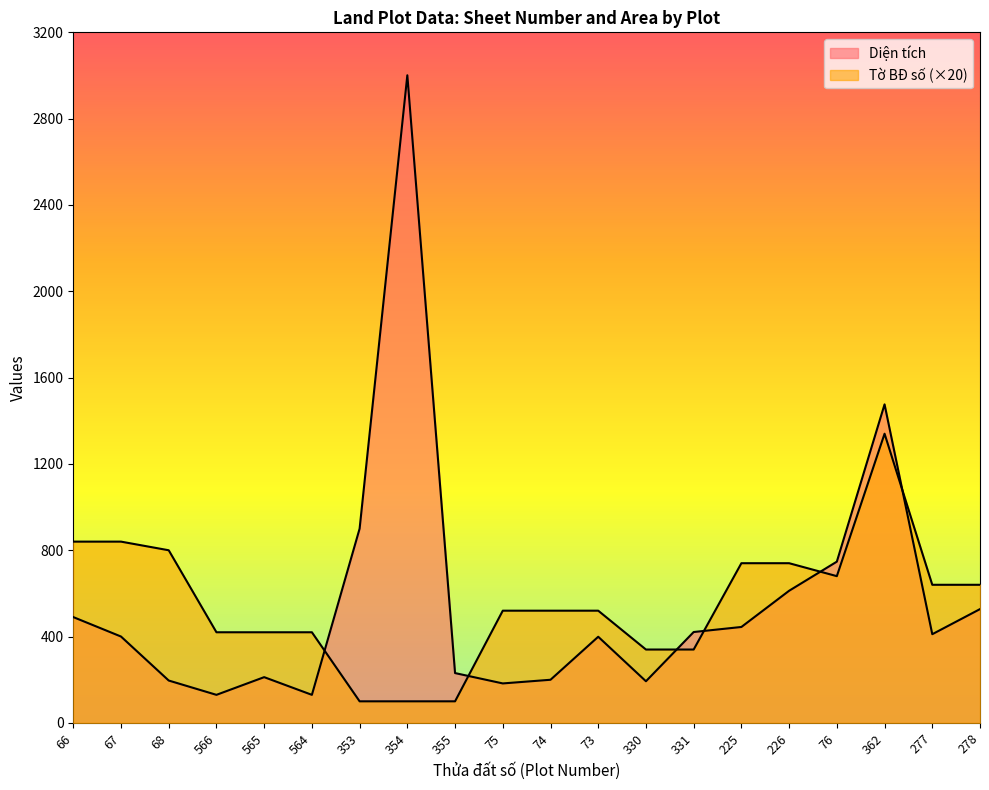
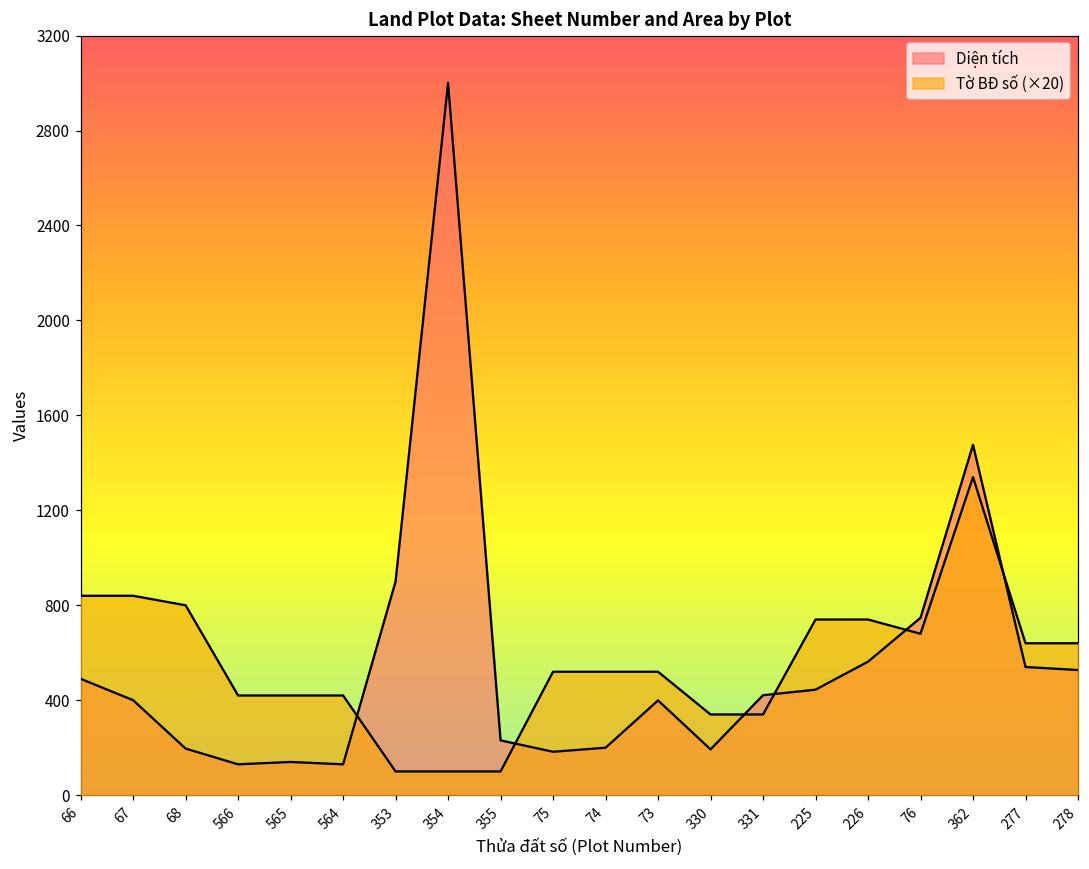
  {
    "Diện tích": {
      "66": 490,
      "67": 400,
      "68": 200,
      "566": 130,
-     "565": 210,
+     "565": 140,
      "564": 130,
      "353": 900,
      "354": 3000,
      "355": 230,
      "75": 180,
      "74": 200,
      "73": 400,
      "330": 190,
      "331": 420,
      "225": 440,
-     "226": 610,
+     "226": 560,
      "76": 750,
      "362": 1480,
-     "277": 410,
+     "277": 540,
      "278": 530
    },
    "Tờ BĐ số (×20)": {
      "66": 840,
      "67": 840,
      "68": 800,
      "566": 420,
      "565": 420,
      "564": 420,
      "353": 100,
      "354": 100,
      "355": 100,
      "75": 520,
      "74": 520,
      "73": 520,
      "330": 340,
      "331": 340,
      "225": 740,
      "226": 740,
      "76": 680,
      "362": 1340,
      "277": 640,
      "278": 640
    }
  }
